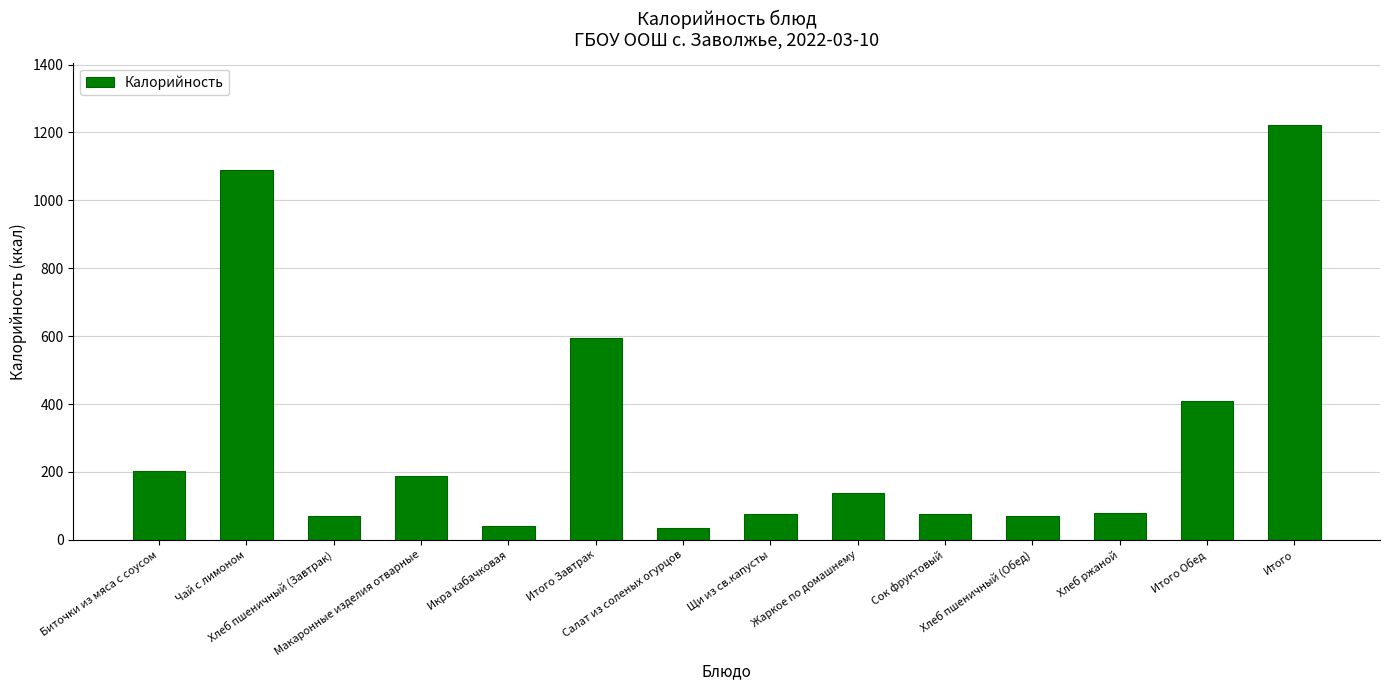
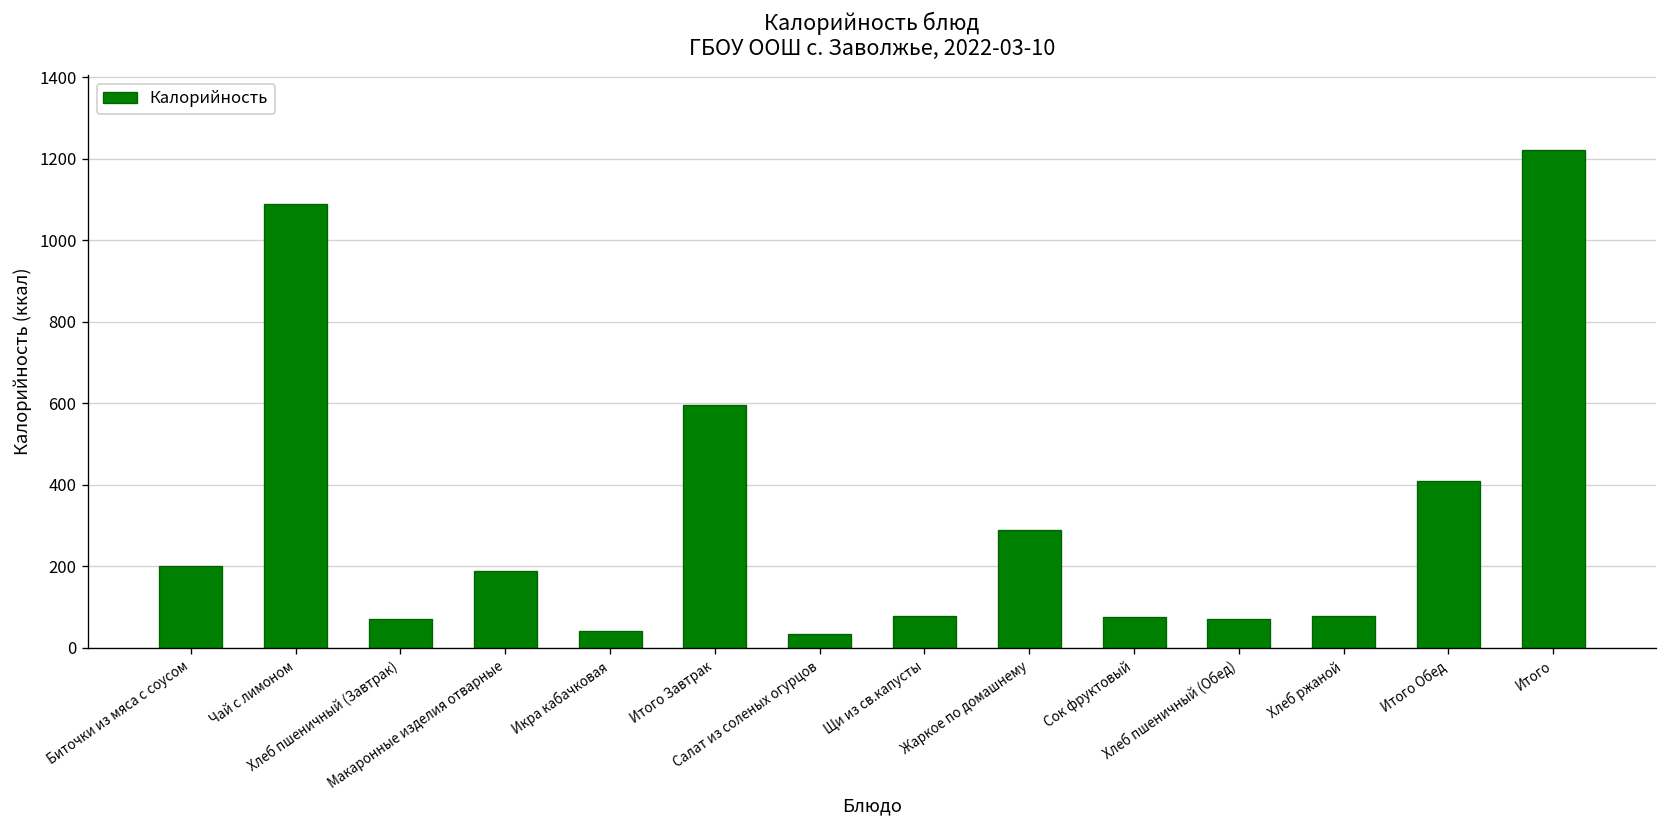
  {
    "Биточки из мяса с соусом": 200,
    "Чай с лимоном": 1090,
    "Хлеб пшеничный (Завтрак)": 70,
    "Макаронные изделия отварные": 190,
    "Икра кабачковая": 40,
    "Итого Завтрак": 600,
    "Салат из соленых огурцов": 40,
    "Щи из св.капусты": 80,
-   "Жаркое по домашнему": 140,
+   "Жаркое по домашнему": 290,
    "Сок фруктовый": 80,
    "Хлеб пшеничный (Обед)": 70,
    "Хлеб ржаной": 80,
    "Итого Обед": 410,
    "Итого": 1220
  }
